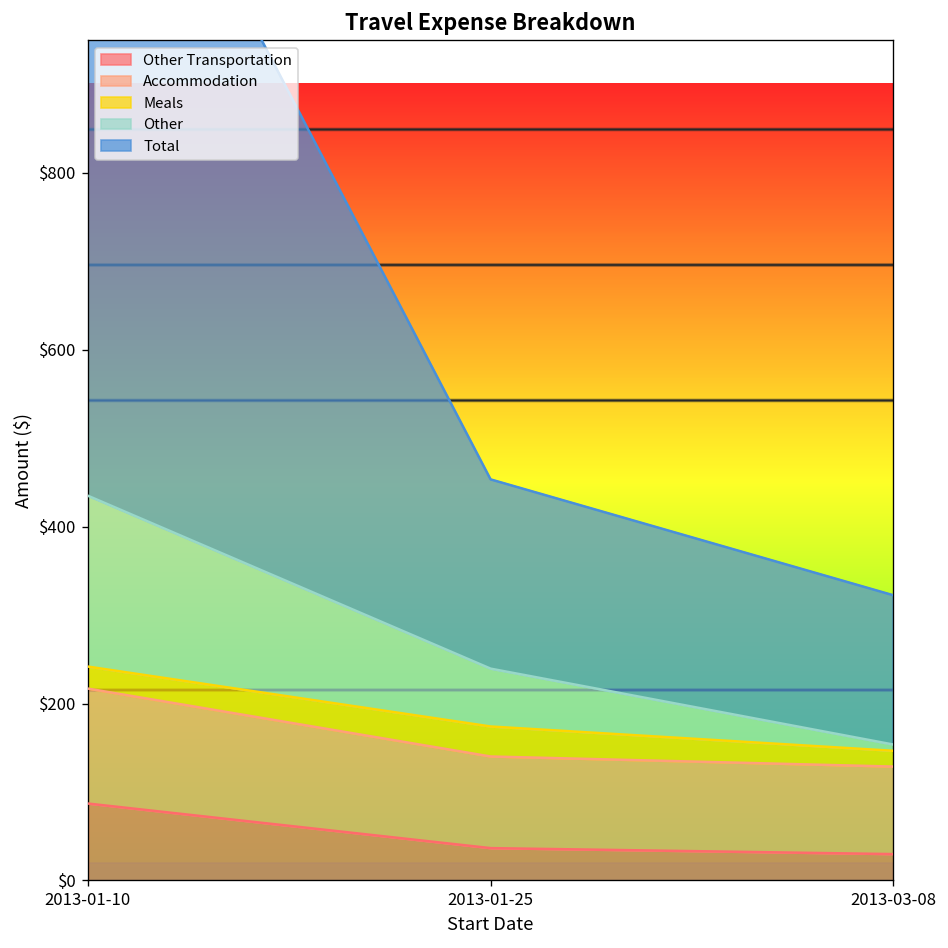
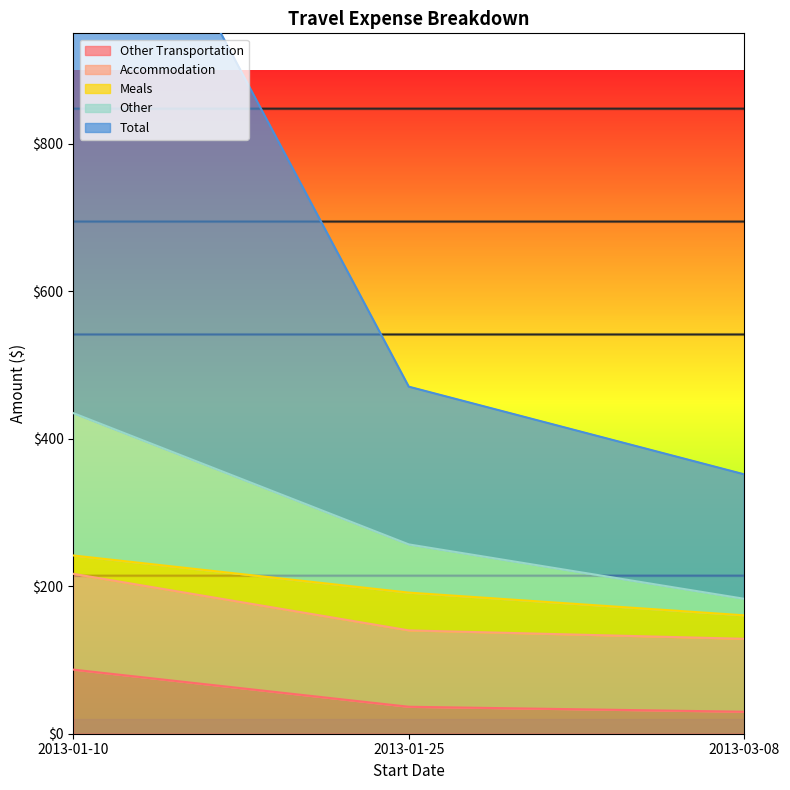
  {
    "Meals": {
      "2013-01-10": "$20",
-     "2013-01-25": "$30",
-     "2013-03-08": "$20"
+     "2013-01-25": "$50",
+     "2013-03-08": "$30"
    },
    "Other": {
      "2013-01-10": "$190",
      "2013-01-25": "$70",
-     "2013-03-08": "$10"
+     "2013-03-08": "$20"
    },
    "Total": {
      "2013-01-25": "$210",
      "2013-03-08": "$170"
    }
  }
